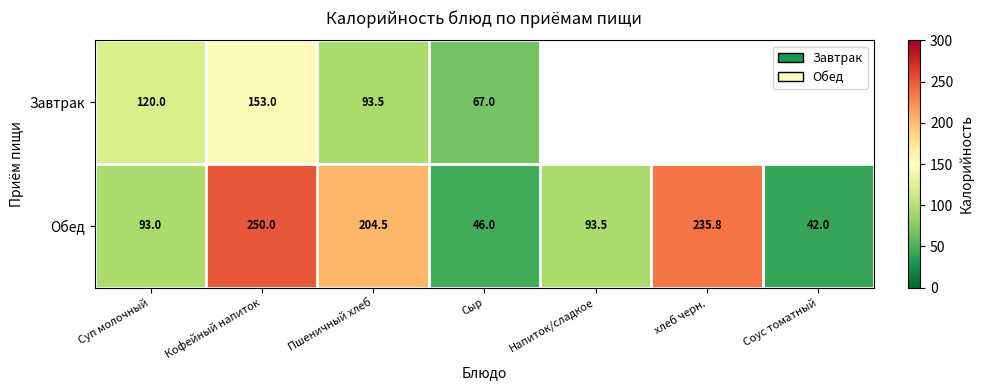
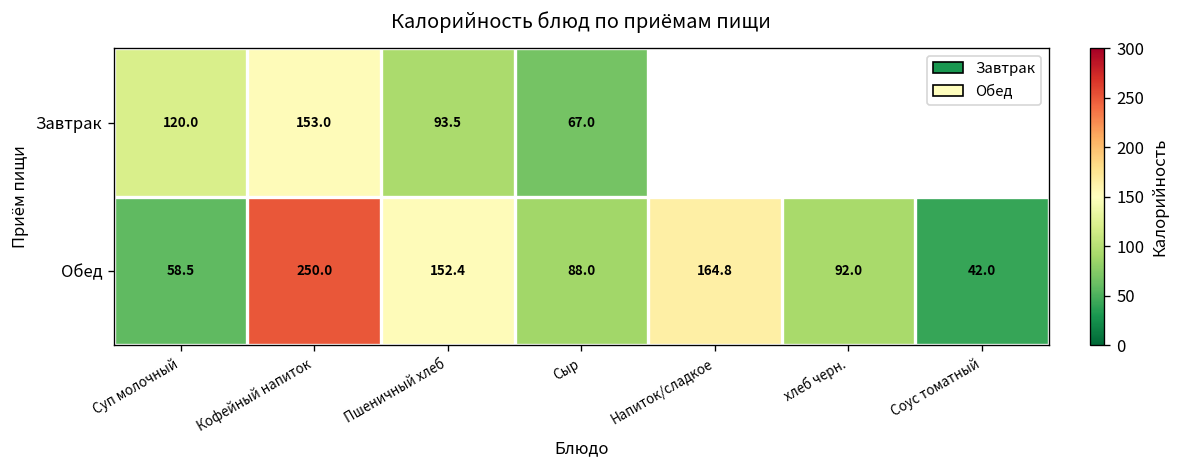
  {
    "Завтрак": {
      "Суп молочный": 120.0,
      "Кофейный напиток": 153.0,
      "Пшеничный хлеб": 93.5,
      "Сыр": 67.0
    },
    "Обед": {
-     "Суп молочный": 93.0,
+     "Суп молочный": 58.5,
      "Кофейный напиток": 250.0,
-     "Пшеничный хлеб": 204.5,
-     "Сыр": 46.0,
-     "Напиток/сладкое": 93.5,
-     "хлеб черн.": 235.8,
+     "Пшеничный хлеб": 152.4,
+     "Сыр": 88.0,
+     "Напиток/сладкое": 164.8,
+     "хлеб черн.": 92.0,
      "Соус томатный": 42.0
    }
  }
